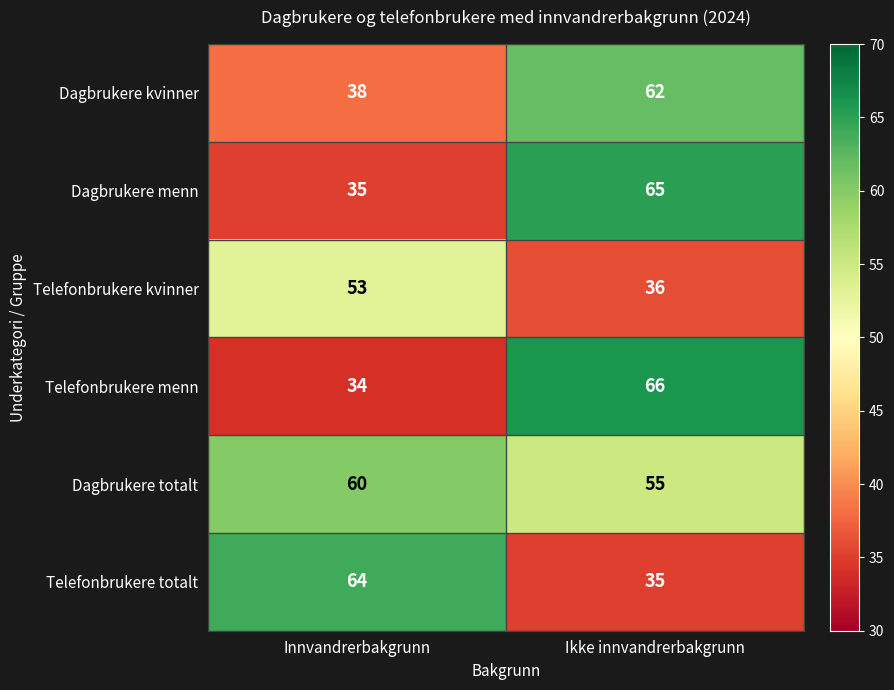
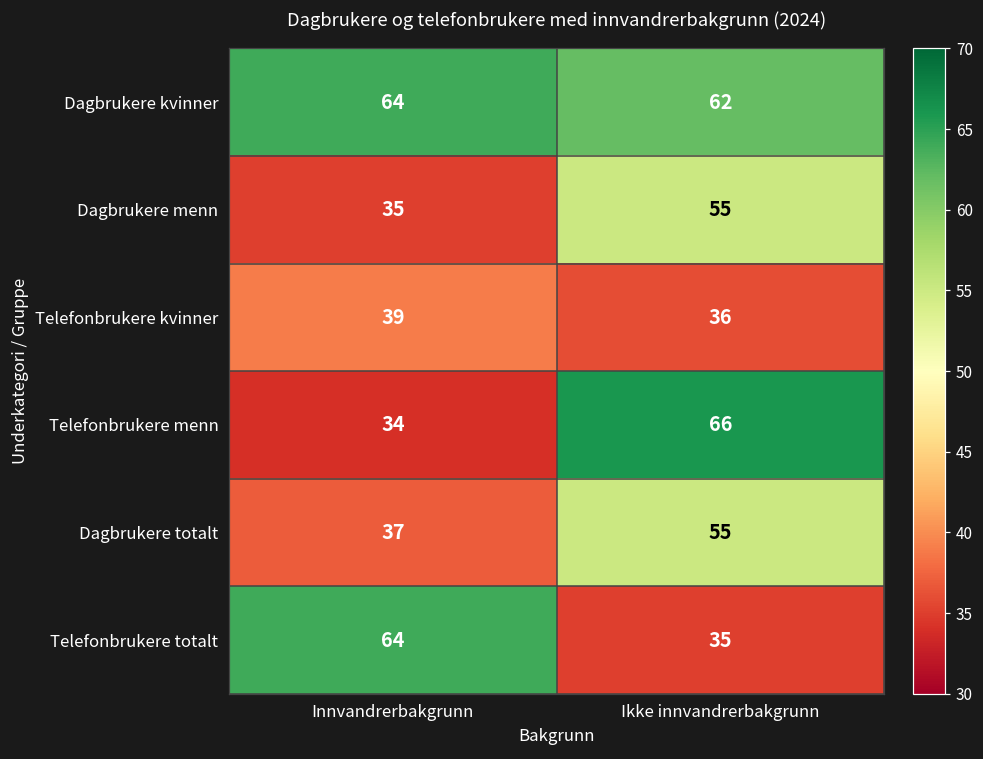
  {
    "Dagbrukere kvinner": {
-     "Innvandrerbakgrunn": 38,
+     "Innvandrerbakgrunn": 64,
      "Ikke innvandrerbakgrunn": 62
    },
    "Dagbrukere menn": {
      "Innvandrerbakgrunn": 35,
-     "Ikke innvandrerbakgrunn": 65
+     "Ikke innvandrerbakgrunn": 55
    },
    "Telefonbrukere kvinner": {
-     "Innvandrerbakgrunn": 53,
+     "Innvandrerbakgrunn": 39,
      "Ikke innvandrerbakgrunn": 36
    },
    "Telefonbrukere menn": {
      "Innvandrerbakgrunn": 34,
      "Ikke innvandrerbakgrunn": 66
    },
    "Dagbrukere totalt": {
-     "Innvandrerbakgrunn": 60,
+     "Innvandrerbakgrunn": 37,
      "Ikke innvandrerbakgrunn": 55
    },
    "Telefonbrukere totalt": {
      "Innvandrerbakgrunn": 64,
      "Ikke innvandrerbakgrunn": 35
    }
  }
